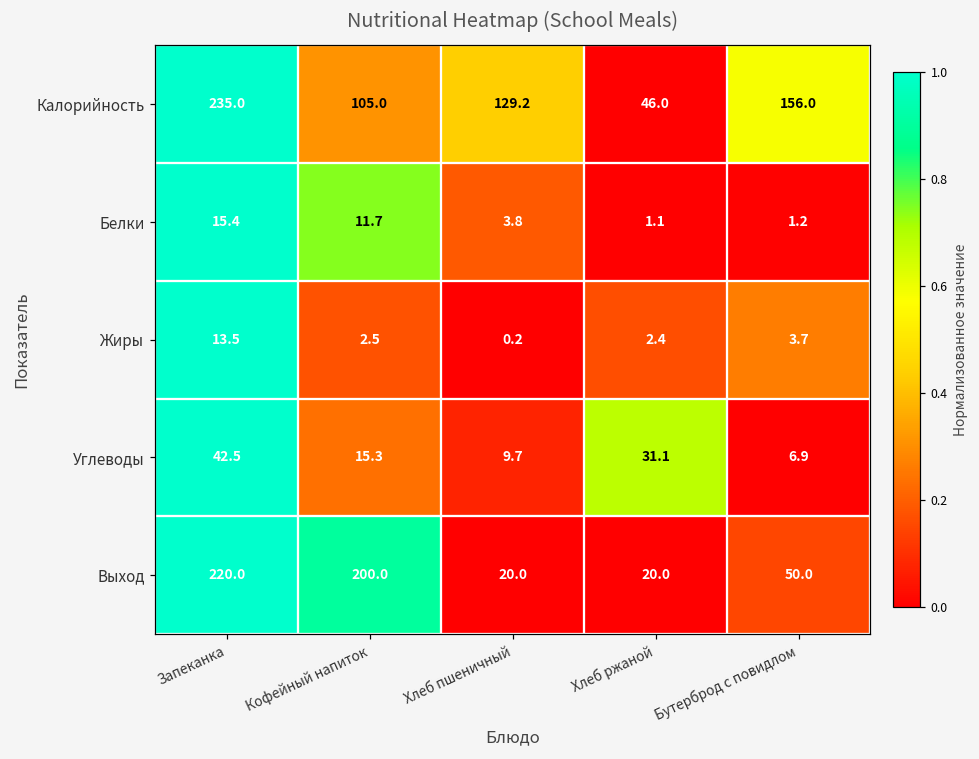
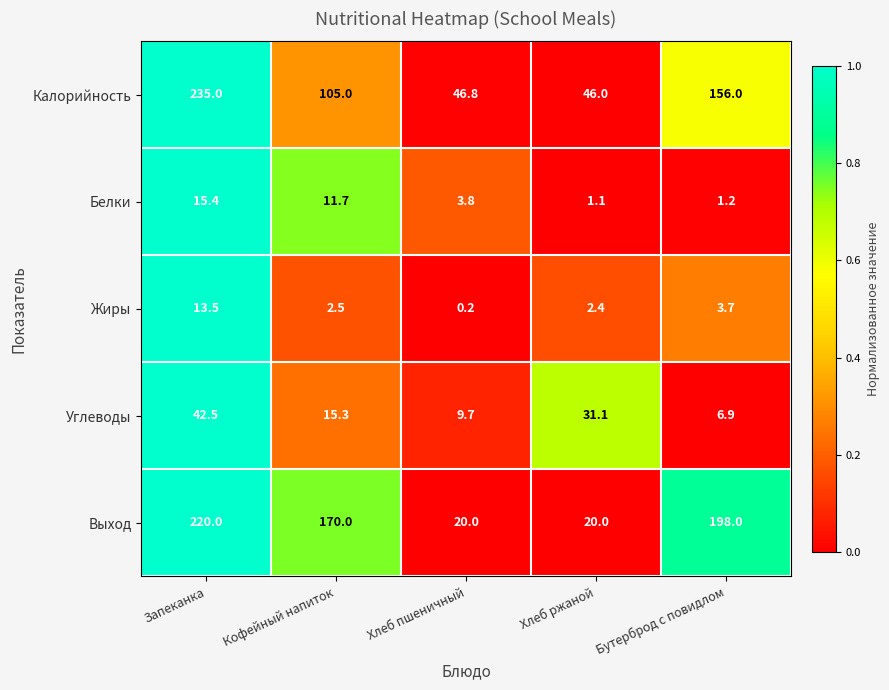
  {
    "Калорийность": {
      "Запеканка": 235.0,
      "Кофейный напиток": 105.0,
-     "Хлеб пшеничный": 129.2,
+     "Хлеб пшеничный": 46.8,
      "Хлеб ржаной": 46.0,
      "Бутерброд с повидлом": 156.0
    },
    "Белки": {
      "Запеканка": 15.4,
      "Кофейный напиток": 11.7,
      "Хлеб пшеничный": 3.8,
      "Хлеб ржаной": 1.1,
      "Бутерброд с повидлом": 1.2
    },
    "Жиры": {
      "Запеканка": 13.5,
      "Кофейный напиток": 2.5,
      "Хлеб пшеничный": 0.2,
      "Хлеб ржаной": 2.4,
      "Бутерброд с повидлом": 3.7
    },
    "Углеводы": {
      "Запеканка": 42.5,
      "Кофейный напиток": 15.3,
      "Хлеб пшеничный": 9.7,
      "Хлеб ржаной": 31.1,
      "Бутерброд с повидлом": 6.9
    },
    "Выход": {
      "Запеканка": 220.0,
-     "Кофейный напиток": 200.0,
+     "Кофейный напиток": 170.0,
      "Хлеб пшеничный": 20.0,
      "Хлеб ржаной": 20.0,
-     "Бутерброд с повидлом": 50.0
+     "Бутерброд с повидлом": 198.0
    }
  }
